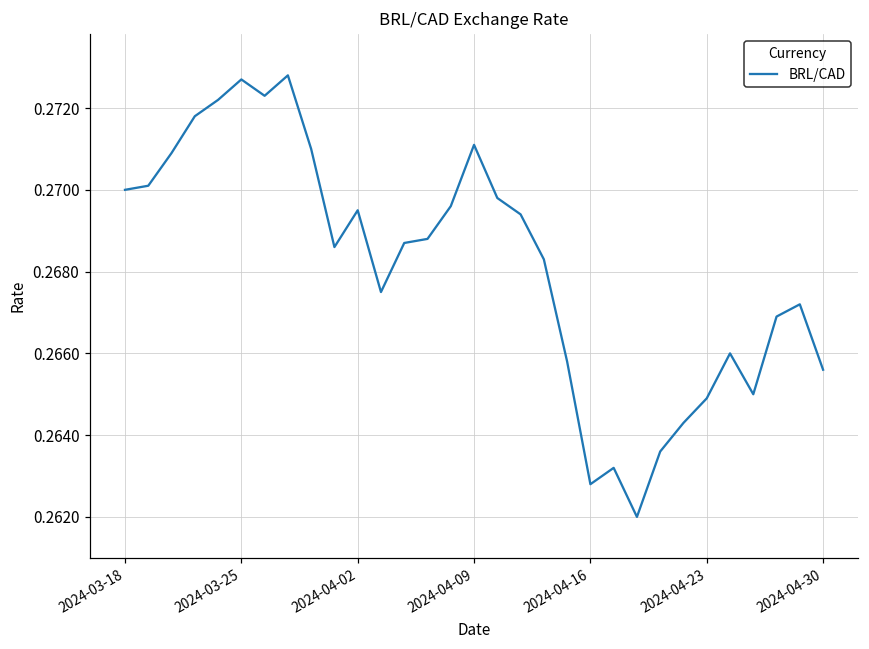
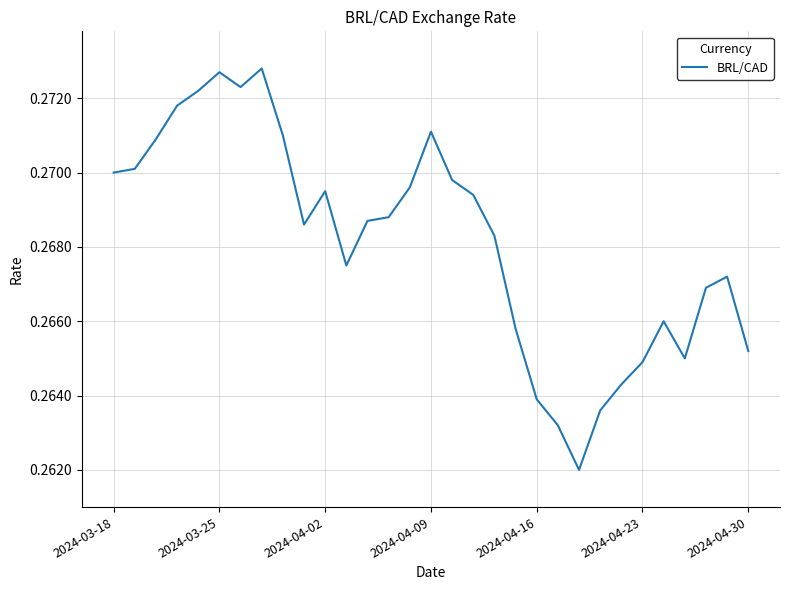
  {
    "2024-03-18": 0.2700,
    "2024-03-25": 0.2727,
    "2024-04-02": 0.2695,
    "2024-04-09": 0.2711,
-   "2024-04-16": 0.2628,
+   "2024-04-16": 0.2639,
    "2024-04-23": 0.2649,
-   "2024-04-30": 0.2656
+   "2024-04-30": 0.2652
  }
